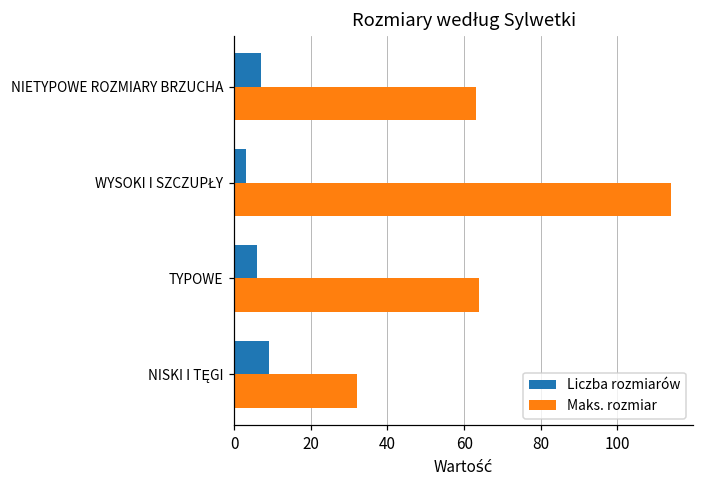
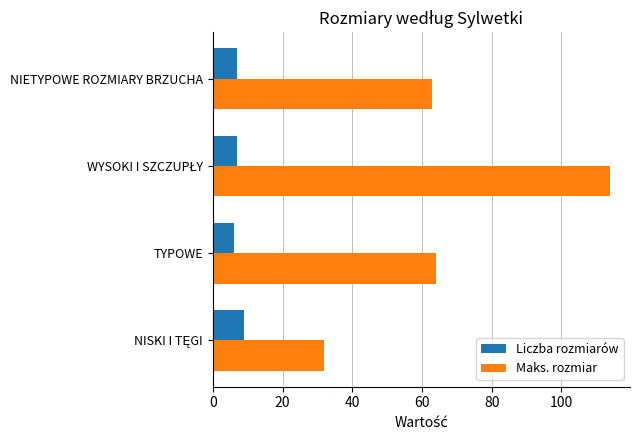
  {
    "Liczba rozmiarów": {
      "NIETYPOWE ROZMIARY BRZUCHA": 7,
-     "WYSOKI I SZCZUPŁY": 3,
+     "WYSOKI I SZCZUPŁY": 7,
      "TYPOWE": 6,
      "NISKI I TĘGI": 9
    },
    "Maks. rozmiar": {
      "NIETYPOWE ROZMIARY BRZUCHA": 63,
      "WYSOKI I SZCZUPŁY": 114,
      "TYPOWE": 64,
      "NISKI I TĘGI": 32
    }
  }
